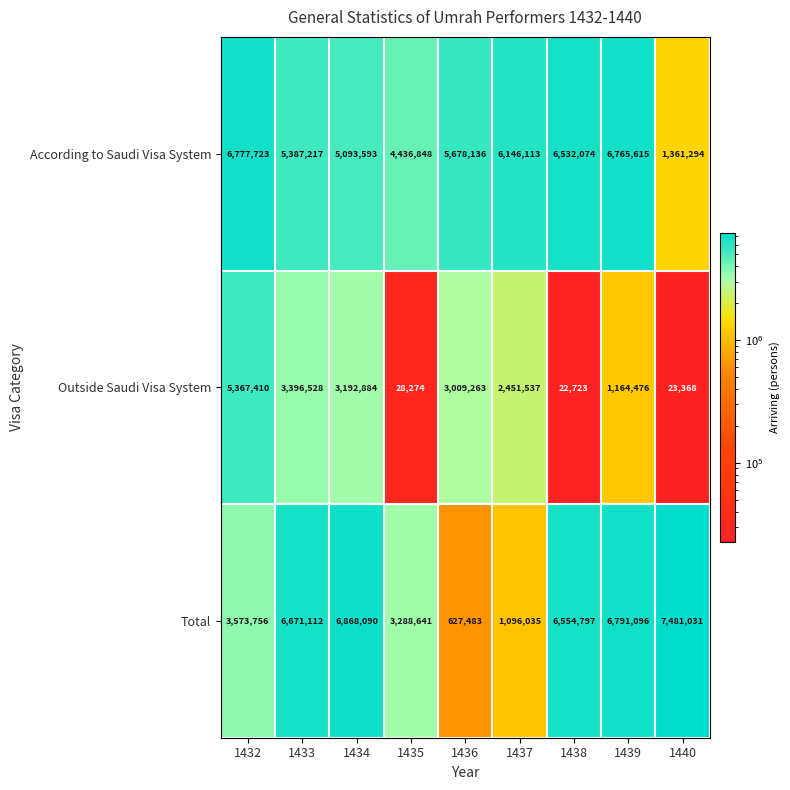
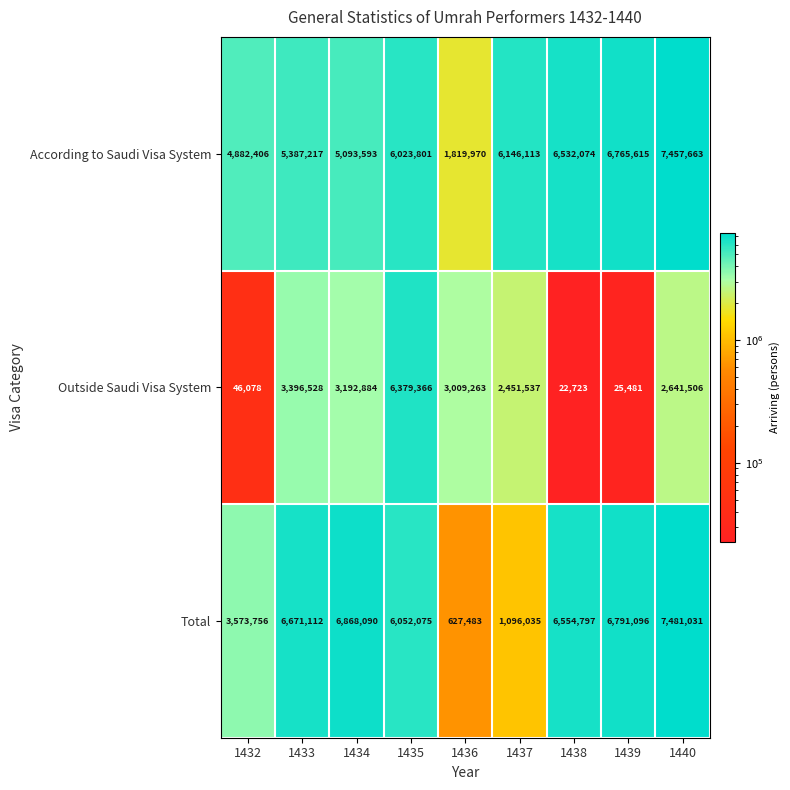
  {
    "According to Saudi Visa System": {
-     "1432": "6,777,723",
+     "1432": "4,882,406",
      "1433": "5,387,217",
      "1434": "5,093,593",
-     "1435": "4,436,848",
-     "1436": "5,678,136",
+     "1435": "6,023,801",
+     "1436": "1,819,970",
      "1437": "6,146,113",
      "1438": "6,532,074",
      "1439": "6,765,615",
-     "1440": "1,361,294"
+     "1440": "7,457,663"
    },
    "Outside Saudi Visa System": {
-     "1432": "5,367,410",
+     "1432": "46,078",
      "1433": "3,396,528",
      "1434": "3,192,884",
-     "1435": "28,274",
+     "1435": "6,379,366",
      "1436": "3,009,263",
      "1437": "2,451,537",
      "1438": "22,723",
-     "1439": "1,164,476",
-     "1440": "23,368"
+     "1439": "25,481",
+     "1440": "2,641,506"
    },
    "Total": {
      "1432": "3,573,756",
      "1433": "6,671,112",
      "1434": "6,868,090",
-     "1435": "3,288,641",
+     "1435": "6,052,075",
      "1436": "627,483",
      "1437": "1,096,035",
      "1438": "6,554,797",
      "1439": "6,791,096",
      "1440": "7,481,031"
    }
  }
